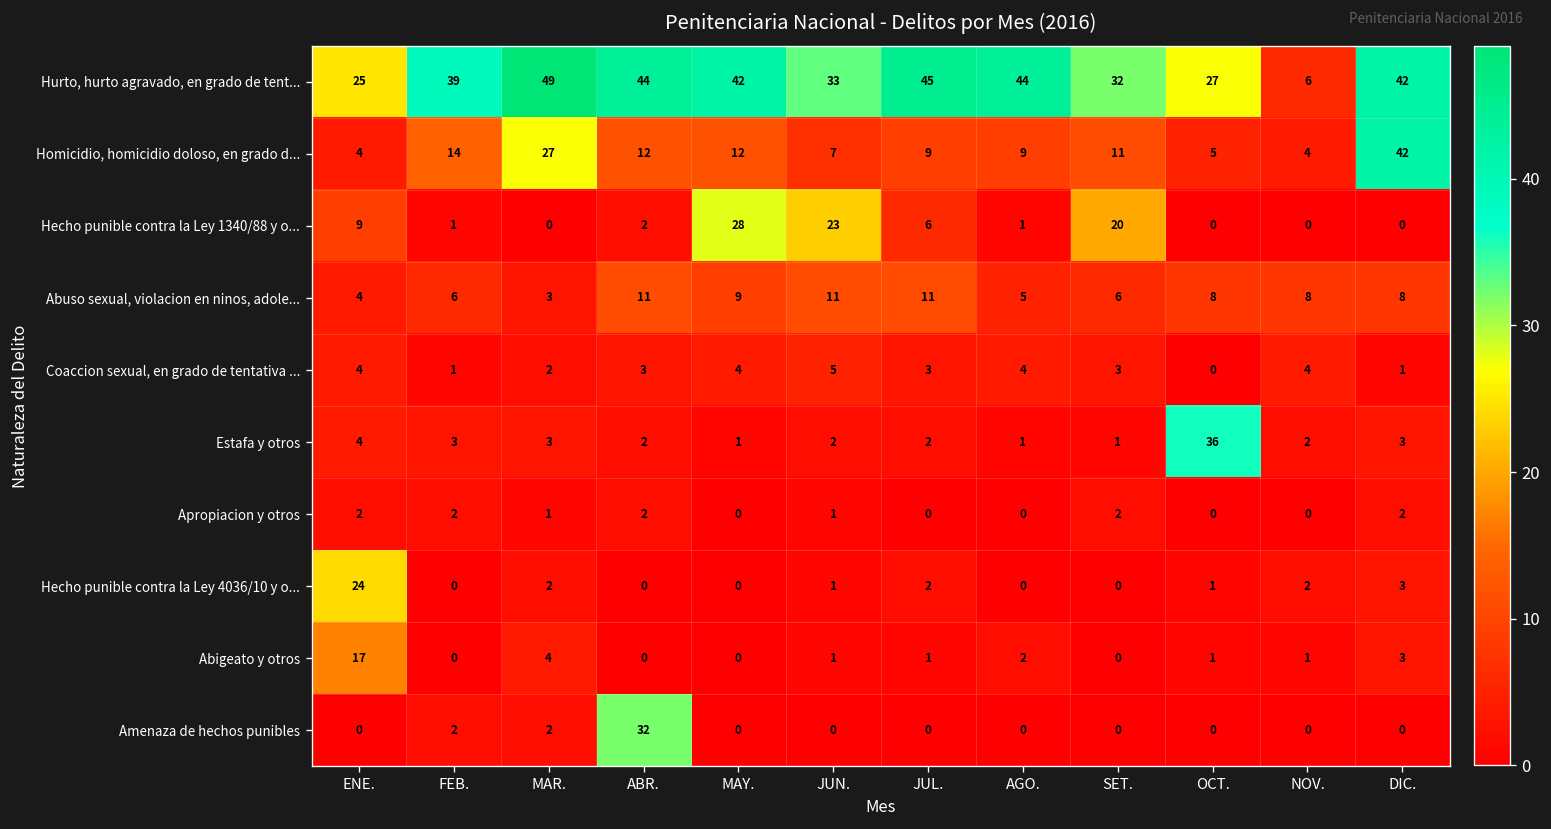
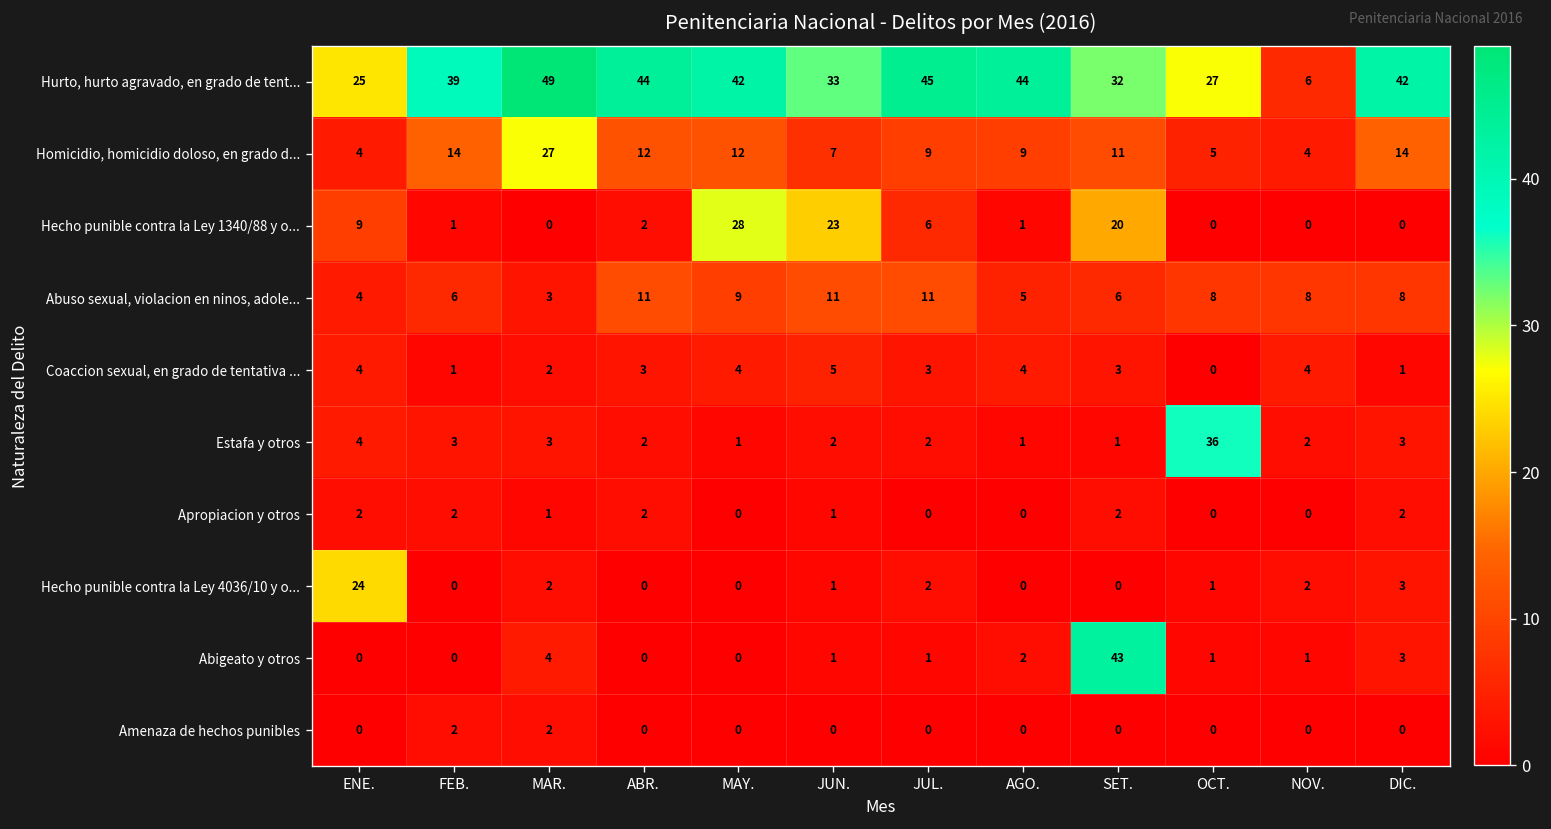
  {
    "Hurto, hurto agravado, en grado de tent...": {
      "ENE.": 25,
      "FEB.": 39,
      "MAR.": 49,
      "ABR.": 44,
      "MAY.": 42,
      "JUN.": 33,
      "JUL.": 45,
      "AGO.": 44,
      "SET.": 32,
      "OCT.": 27,
      "NOV.": 6,
      "DIC.": 42
    },
    "Homicidio, homicidio doloso, en grado d...": {
      "ENE.": 4,
      "FEB.": 14,
      "MAR.": 27,
      "ABR.": 12,
      "MAY.": 12,
      "JUN.": 7,
      "JUL.": 9,
      "AGO.": 9,
      "SET.": 11,
      "OCT.": 5,
      "NOV.": 4,
-     "DIC.": 42
+     "DIC.": 14
    },
    "Hecho punible contra la Ley 1340/88 y o...": {
      "ENE.": 9,
      "FEB.": 1,
      "MAR.": 0,
      "ABR.": 2,
      "MAY.": 28,
      "JUN.": 23,
      "JUL.": 6,
      "AGO.": 1,
      "SET.": 20,
      "OCT.": 0,
      "NOV.": 0,
      "DIC.": 0
    },
    "Abuso sexual, violacion en ninos, adole...": {
      "ENE.": 4,
      "FEB.": 6,
      "MAR.": 3,
      "ABR.": 11,
      "MAY.": 9,
      "JUN.": 11,
      "JUL.": 11,
      "AGO.": 5,
      "SET.": 6,
      "OCT.": 8,
      "NOV.": 8,
      "DIC.": 8
    },
    "Coaccion sexual, en grado de tentativa ...": {
      "ENE.": 4,
      "FEB.": 1,
      "MAR.": 2,
      "ABR.": 3,
      "MAY.": 4,
      "JUN.": 5,
      "JUL.": 3,
      "AGO.": 4,
      "SET.": 3,
      "OCT.": 0,
      "NOV.": 4,
      "DIC.": 1
    },
    "Estafa y otros": {
      "ENE.": 4,
      "FEB.": 3,
      "MAR.": 3,
      "ABR.": 2,
      "MAY.": 1,
      "JUN.": 2,
      "JUL.": 2,
      "AGO.": 1,
      "SET.": 1,
      "OCT.": 36,
      "NOV.": 2,
      "DIC.": 3
    },
    "Apropiacion y otros": {
      "ENE.": 2,
      "FEB.": 2,
      "MAR.": 1,
      "ABR.": 2,
      "MAY.": 0,
      "JUN.": 1,
      "JUL.": 0,
      "AGO.": 0,
      "SET.": 2,
      "OCT.": 0,
      "NOV.": 0,
      "DIC.": 2
    },
    "Hecho punible contra la Ley 4036/10 y o...": {
      "ENE.": 24,
      "FEB.": 0,
      "MAR.": 2,
      "ABR.": 0,
      "MAY.": 0,
      "JUN.": 1,
      "JUL.": 2,
      "AGO.": 0,
      "SET.": 0,
      "OCT.": 1,
      "NOV.": 2,
      "DIC.": 3
    },
    "Abigeato y otros": {
-     "ENE.": 17,
+     "ENE.": 0,
      "FEB.": 0,
      "MAR.": 4,
      "ABR.": 0,
      "MAY.": 0,
      "JUN.": 1,
      "JUL.": 1,
      "AGO.": 2,
-     "SET.": 0,
+     "SET.": 43,
      "OCT.": 1,
      "NOV.": 1,
      "DIC.": 3
    },
    "Amenaza de hechos punibles": {
      "ENE.": 0,
      "FEB.": 2,
      "MAR.": 2,
-     "ABR.": 32,
+     "ABR.": 0,
      "MAY.": 0,
      "JUN.": 0,
      "JUL.": 0,
      "AGO.": 0,
      "SET.": 0,
      "OCT.": 0,
      "NOV.": 0,
      "DIC.": 0
    }
  }
